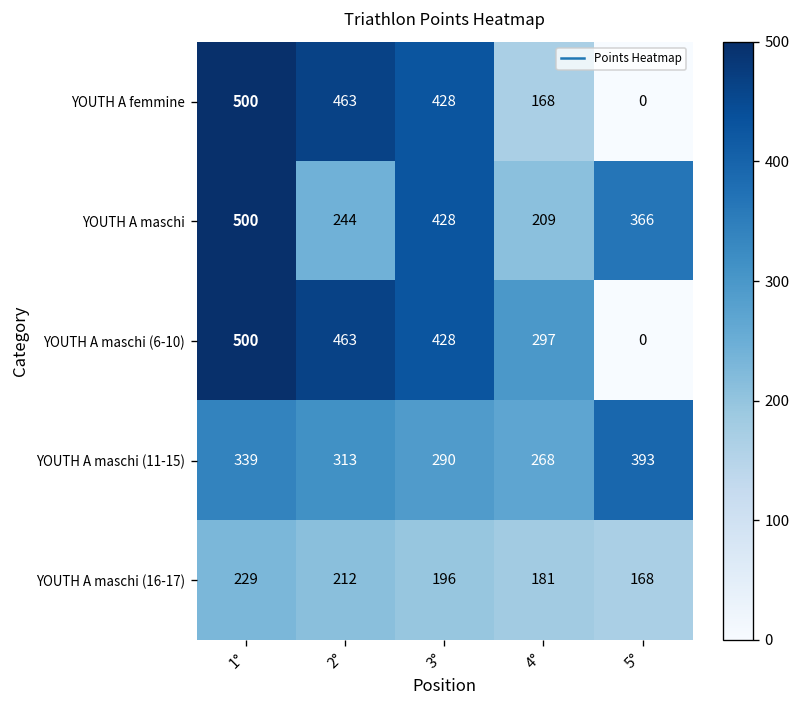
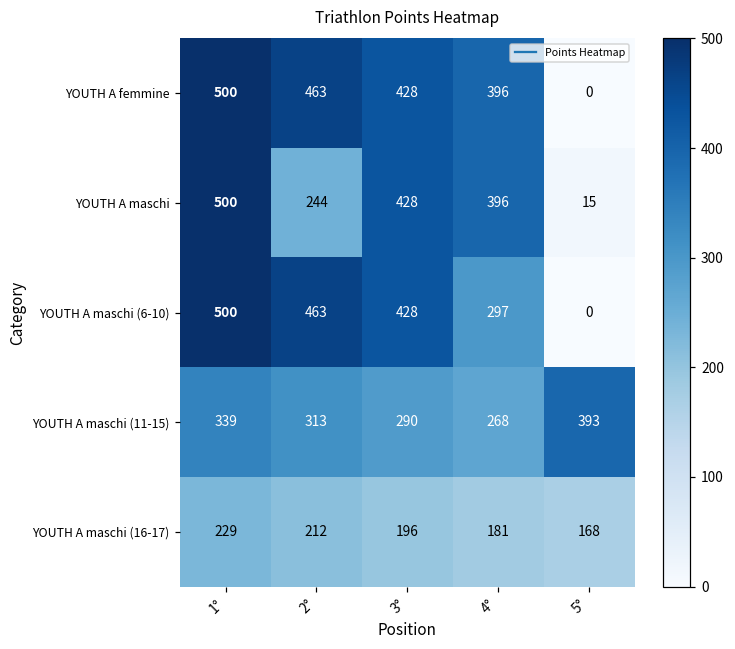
  {
    "YOUTH A femmine": {
      "1°": 500,
      "2°": 463,
      "3°": 428,
-     "4°": 168,
+     "4°": 396,
      "5°": 0
    },
    "YOUTH A maschi": {
      "1°": 500,
      "2°": 244,
      "3°": 428,
-     "4°": 209,
-     "5°": 366
+     "4°": 396,
+     "5°": 15
    },
    "YOUTH A maschi (6-10)": {
      "1°": 500,
      "2°": 463,
      "3°": 428,
      "4°": 297,
      "5°": 0
    },
    "YOUTH A maschi (11-15)": {
      "1°": 339,
      "2°": 313,
      "3°": 290,
      "4°": 268,
      "5°": 393
    },
    "YOUTH A maschi (16-17)": {
      "1°": 229,
      "2°": 212,
      "3°": 196,
      "4°": 181,
      "5°": 168
    }
  }
